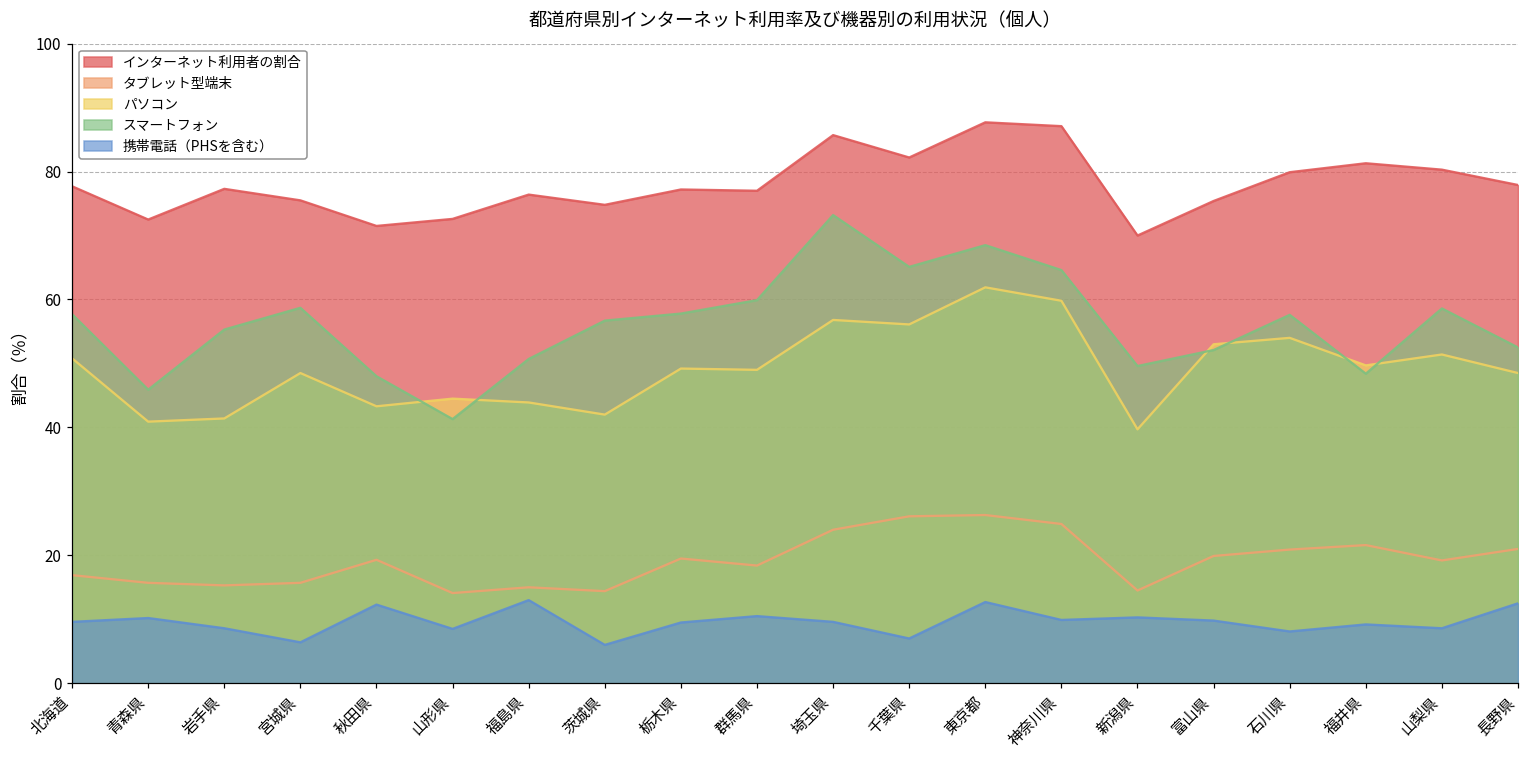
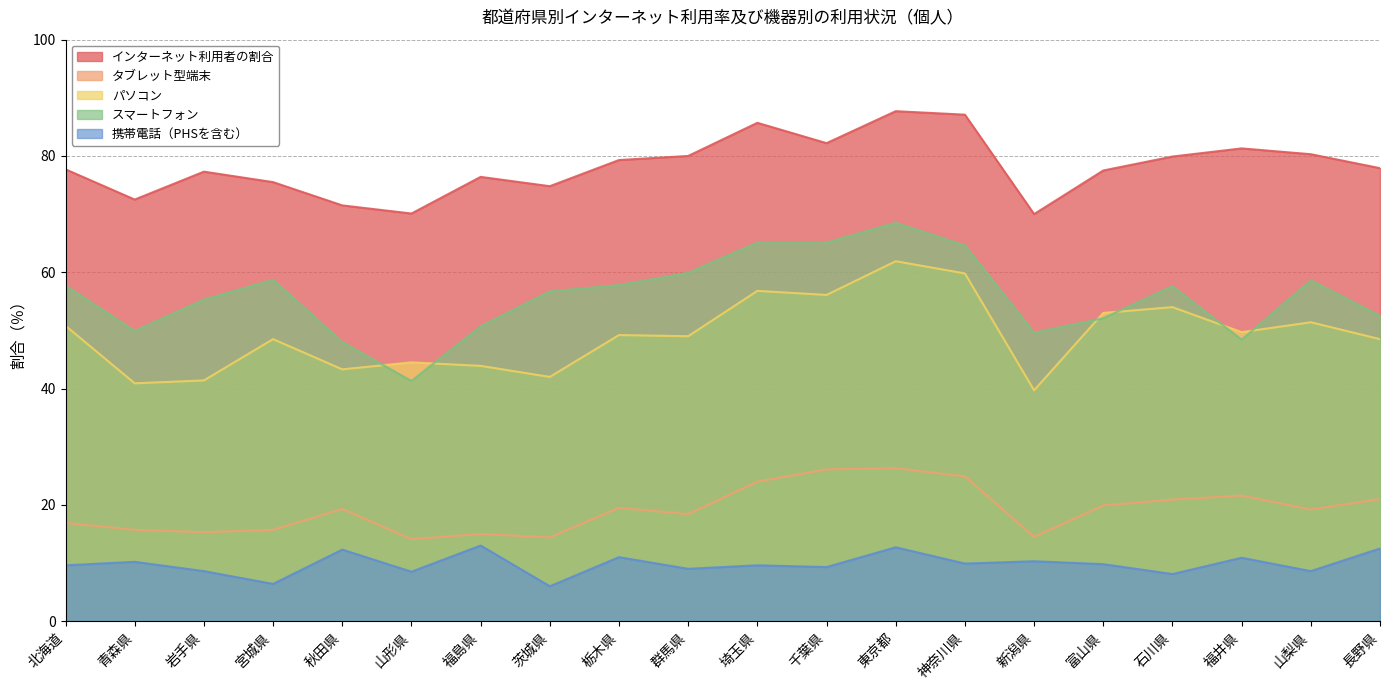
  {
    "インターネット利用者の割合": {
      "北海道": 78,
      "青森県": 73,
      "岩手県": 77,
      "宮城県": 76,
      "秋田県": 72,
-     "山形県": 73,
+     "山形県": 70,
      "福島県": 76,
      "茨城県": 75,
-     "栃木県": 77,
-     "群馬県": 77,
+     "栃木県": 79,
+     "群馬県": 80,
      "埼玉県": 86,
      "千葉県": 82,
      "東京都": 88,
      "神奈川県": 87,
      "新潟県": 70,
-     "富山県": 75,
+     "富山県": 78,
      "石川県": 80,
      "福井県": 81,
      "山梨県": 80,
      "長野県": 78
    },
    "スマートフォン": {
      "北海道": 58,
-     "青森県": 46,
+     "青森県": 50,
      "岩手県": 55,
      "宮城県": 59,
      "秋田県": 48,
      "山形県": 41,
      "福島県": 51,
      "茨城県": 57,
      "栃木県": 58,
      "群馬県": 60,
-     "埼玉県": 73,
+     "埼玉県": 65,
      "千葉県": 65,
      "東京都": 69,
      "神奈川県": 65,
      "新潟県": 50,
      "富山県": 52,
      "石川県": 58,
      "福井県": 48,
      "山梨県": 59,
      "長野県": 53
    },
    "携帯電話（PHSを含む）": {
      "北海道": 10,
      "青森県": 10,
      "岩手県": 9,
      "宮城県": 6,
      "秋田県": 12,
      "山形県": 9,
      "福島県": 13,
      "茨城県": 6,
-     "栃木県": 10,
-     "群馬県": 11,
+     "栃木県": 11,
+     "群馬県": 9,
      "埼玉県": 10,
-     "千葉県": 7,
+     "千葉県": 9,
      "東京都": 13,
      "神奈川県": 10,
      "新潟県": 10,
      "富山県": 10,
      "石川県": 8,
-     "福井県": 9,
+     "福井県": 11,
      "山梨県": 9,
      "長野県": 13
    }
  }
